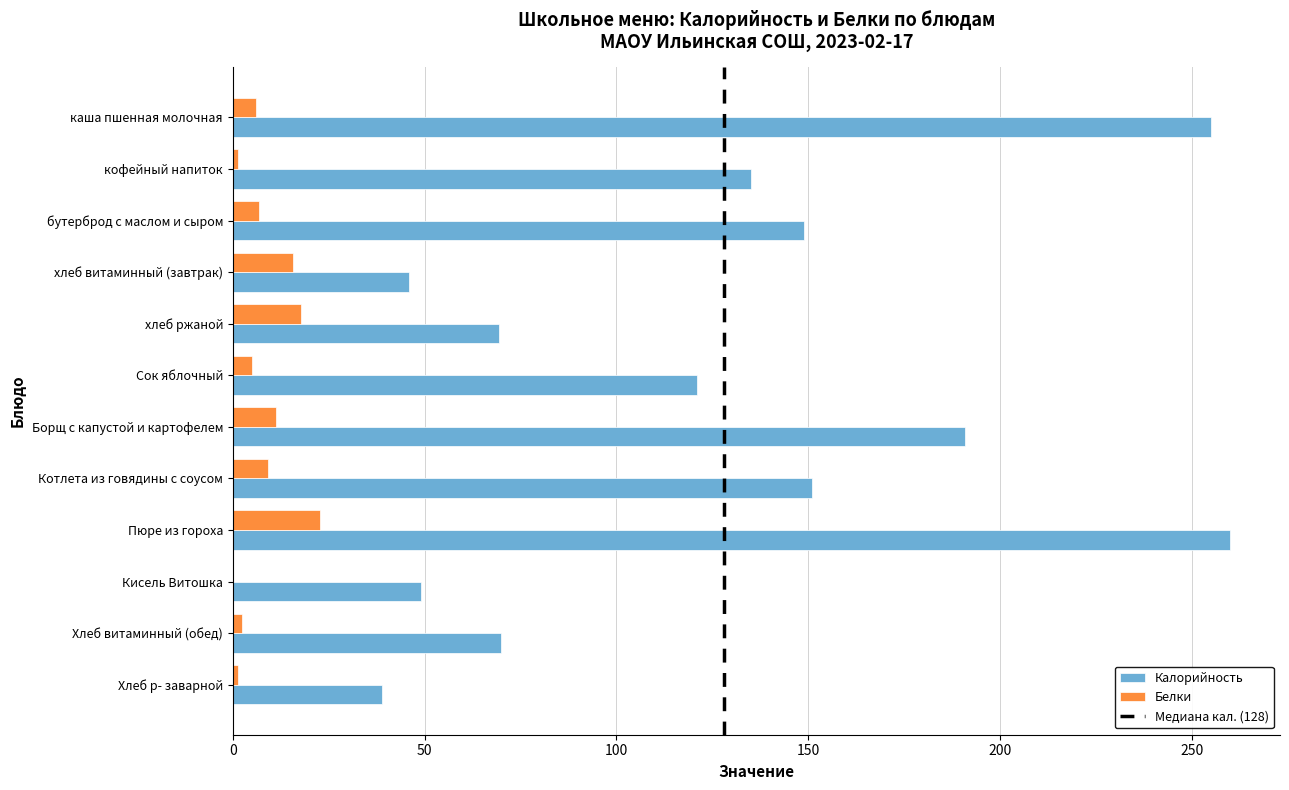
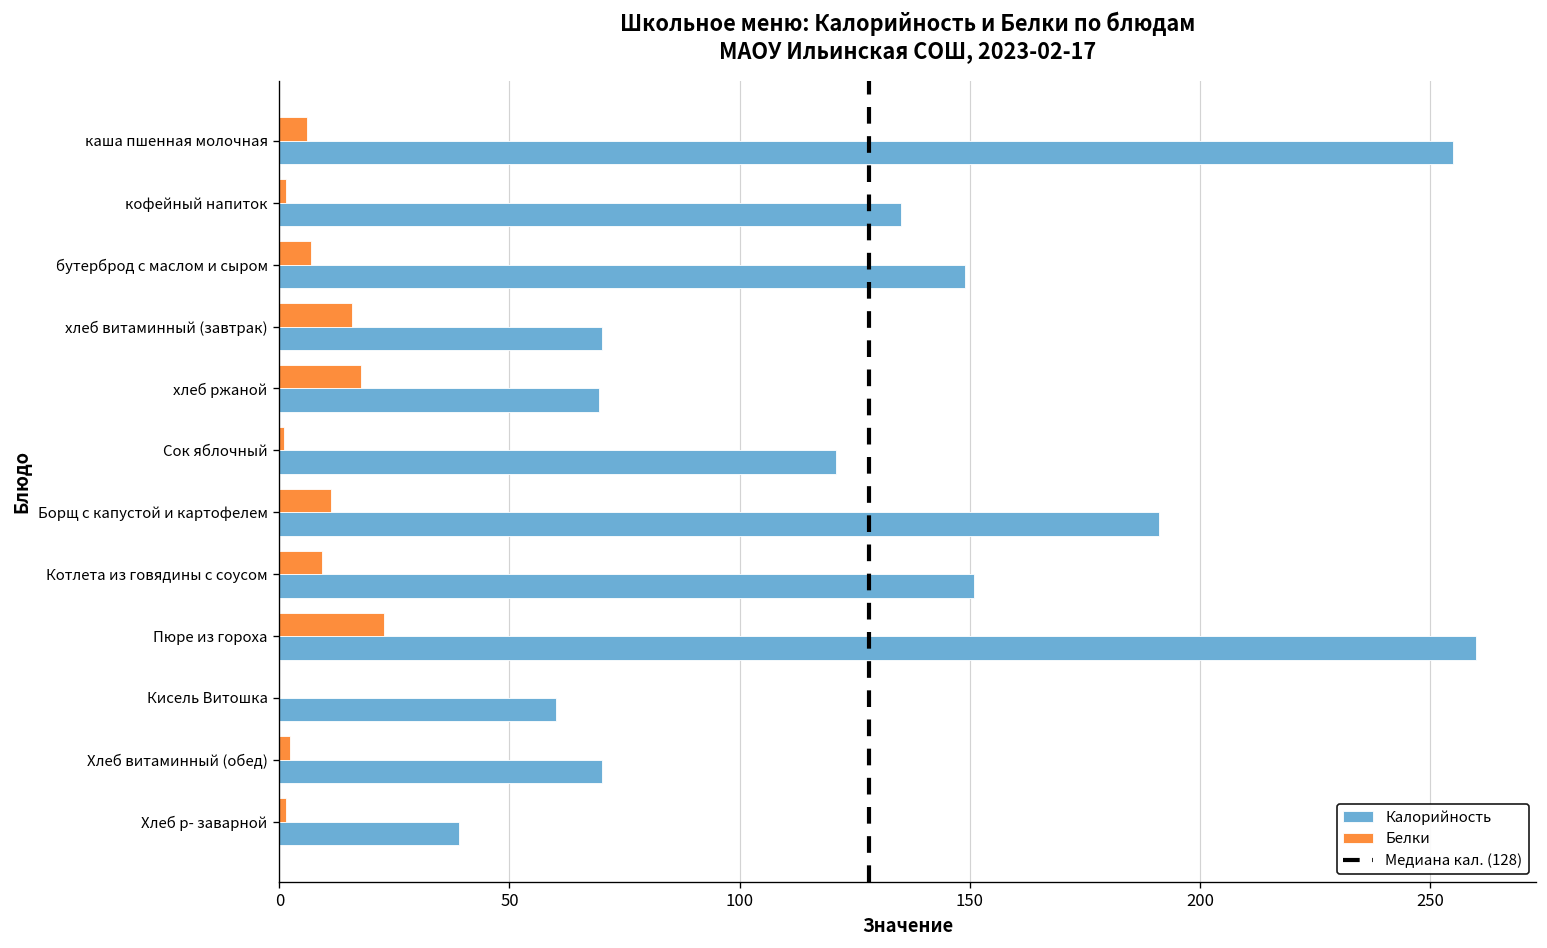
  {
    "Калорийность": {
      "каша пшенная молочная": 255,
      "кофейный напиток": 135,
      "бутерброд с маслом и сыром": 149,
-     "хлеб витаминный (завтрак)": 46,
+     "хлеб витаминный (завтрак)": 70,
      "хлеб ржаной": 70,
      "Сок яблочный": 121,
      "Борщ с капустой и картофелем": 191,
      "Котлета из говядины с соусом": 151,
      "Пюре из гороха": 260,
-     "Кисель Витошка": 49,
+     "Кисель Витошка": 60,
      "Хлеб витаминный (обед)": 70,
      "Хлеб р- заварной": 39
    },
    "Белки": {
      "каша пшенная молочная": 6,
      "кофейный напиток": 1,
      "бутерброд с маслом и сыром": 7,
      "хлеб витаминный (завтрак)": 16,
      "хлеб ржаной": 18,
-     "Сок яблочный": 5,
+     "Сок яблочный": 1,
      "Борщ с капустой и картофелем": 11,
      "Котлета из говядины с соусом": 9,
      "Пюре из гороха": 23,
      "Кисель Витошка": 0,
      "Хлеб витаминный (обед)": 2,
      "Хлеб р- заварной": 1
    }
  }
